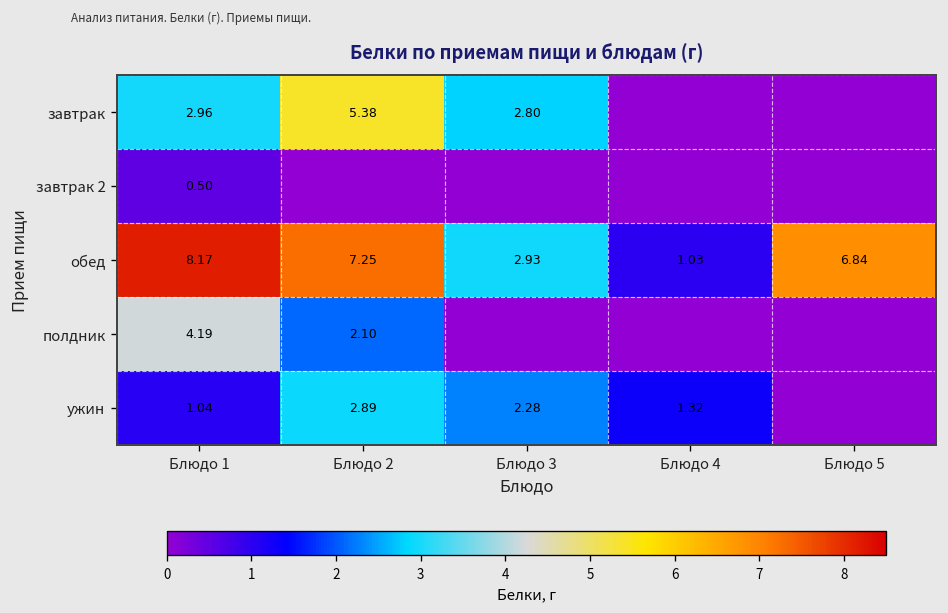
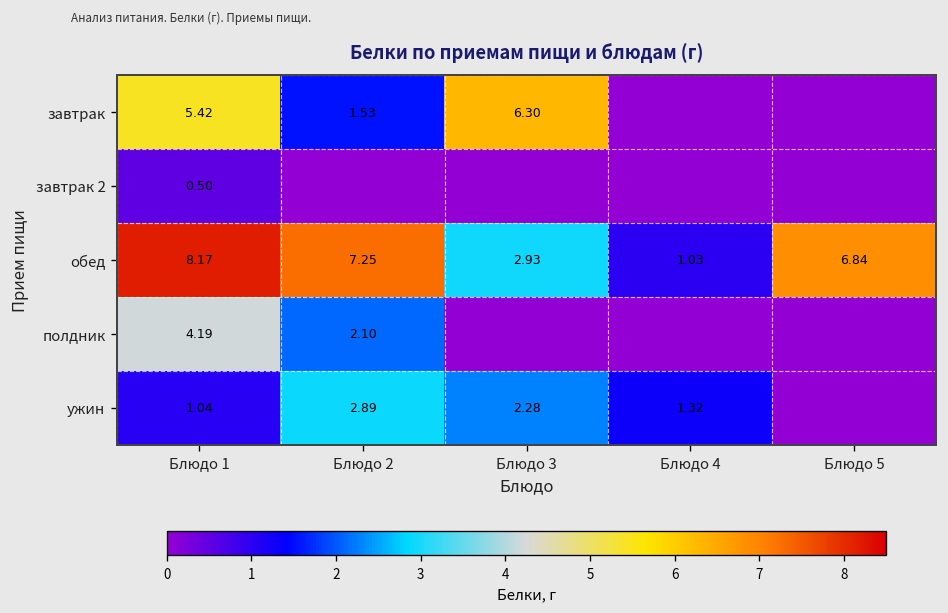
  {
    "завтрак": {
-     "Блюдо 1": 2.96,
-     "Блюдо 2": 5.38,
-     "Блюдо 3": 2.80
+     "Блюдо 1": 5.42,
+     "Блюдо 2": 1.53,
+     "Блюдо 3": 6.30
    },
    "завтрак 2": {
      "Блюдо 1": 0.50
    },
    "обед": {
      "Блюдо 1": 8.17,
      "Блюдо 2": 7.25,
      "Блюдо 3": 2.93,
      "Блюдо 4": 1.03,
      "Блюдо 5": 6.84
    },
    "полдник": {
      "Блюдо 1": 4.19,
      "Блюдо 2": 2.10
    },
    "ужин": {
      "Блюдо 1": 1.04,
      "Блюдо 2": 2.89,
      "Блюдо 3": 2.28,
      "Блюдо 4": 1.32
    }
  }
